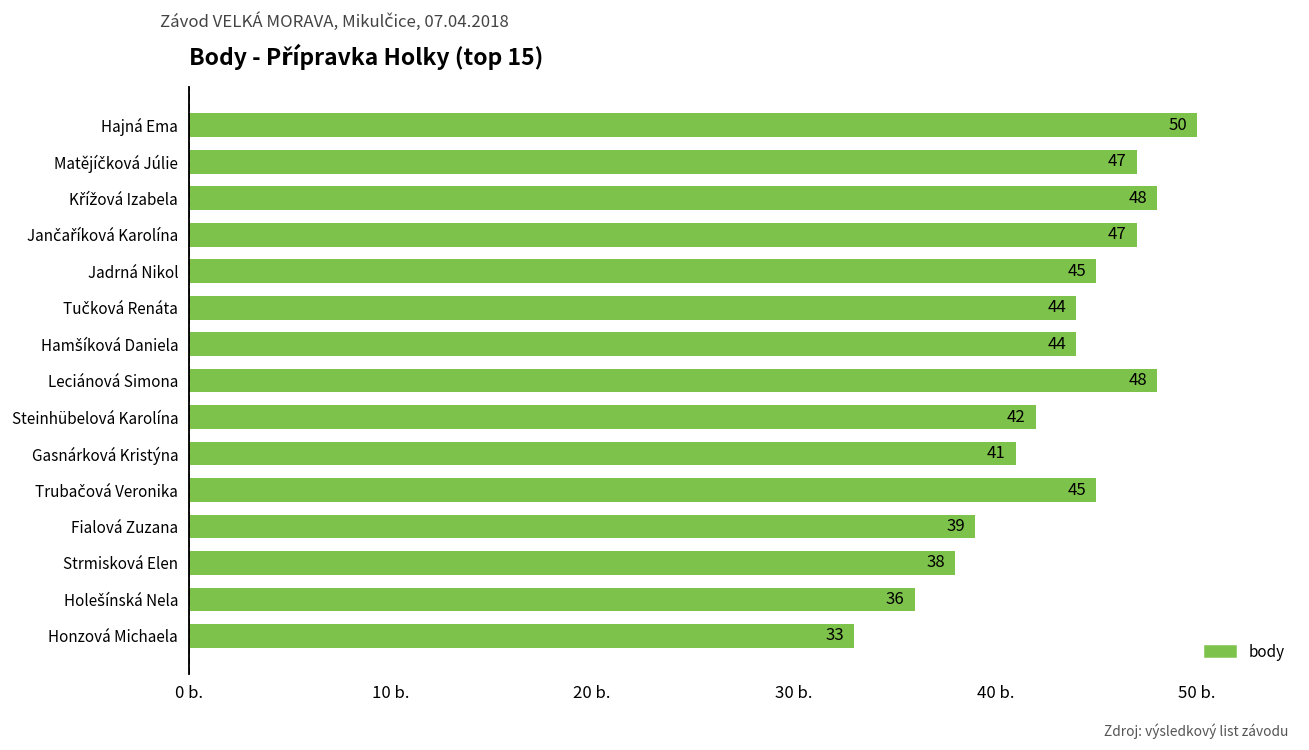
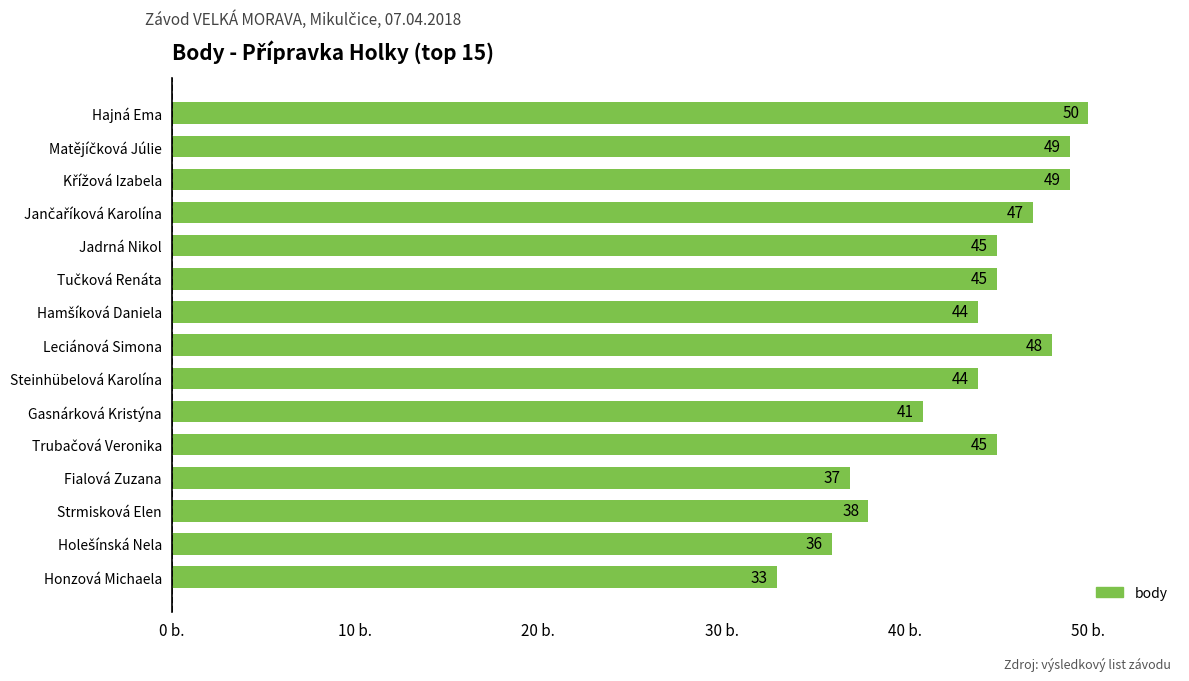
  {
    "Hajná Ema": 50,
-   "Matějíčková Júlie": 47,
-   "Křížová Izabela": 48,
+   "Matějíčková Júlie": 49,
+   "Křížová Izabela": 49,
    "Jančaříková Karolína": 47,
    "Jadrná Nikol": 45,
-   "Tučková Renáta": 44,
+   "Tučková Renáta": 45,
    "Hamšíková Daniela": 44,
    "Leciánová Simona": 48,
-   "Steinhübelová Karolína": 42,
+   "Steinhübelová Karolína": 44,
    "Gasnárková Kristýna": 41,
    "Trubačová Veronika": 45,
-   "Fialová Zuzana": 39,
+   "Fialová Zuzana": 37,
    "Strmisková Elen": 38,
    "Holešínská Nela": 36,
    "Honzová Michaela": 33
  }
